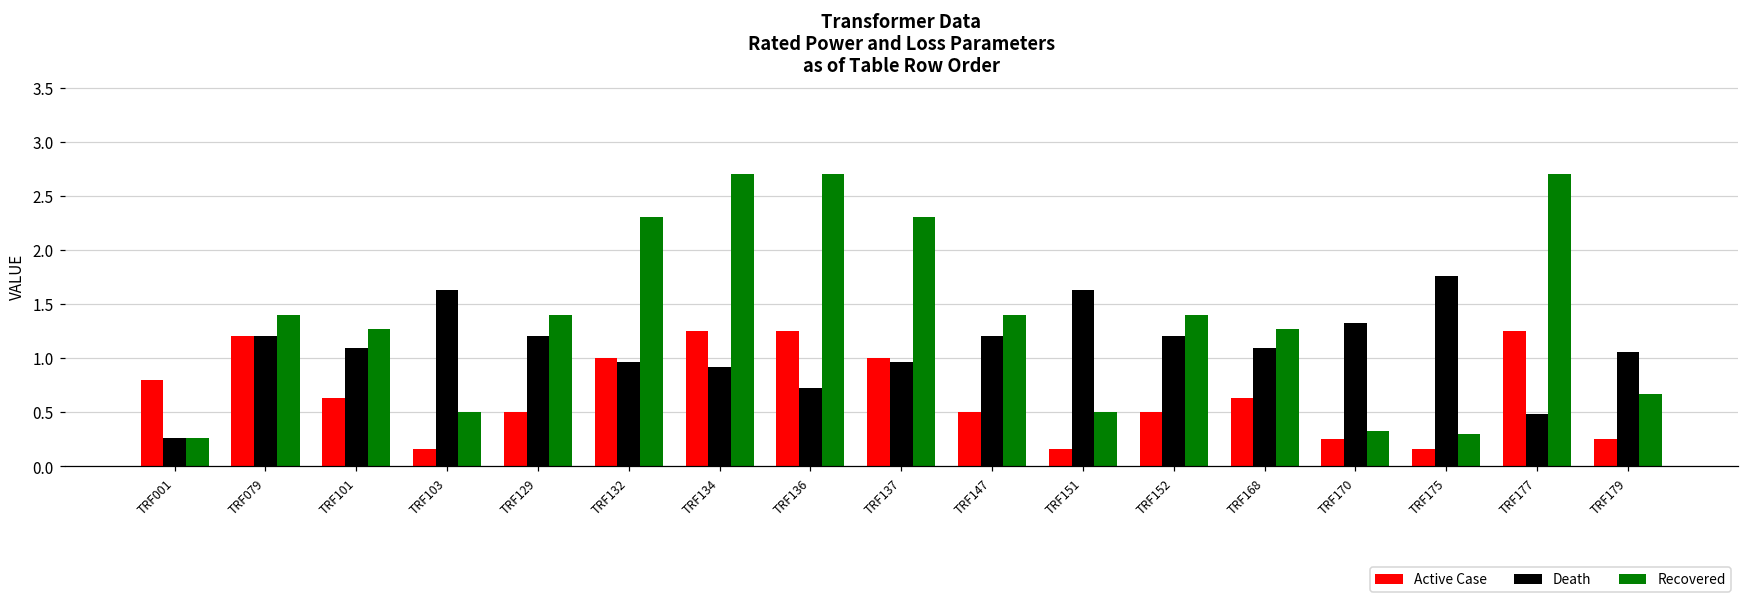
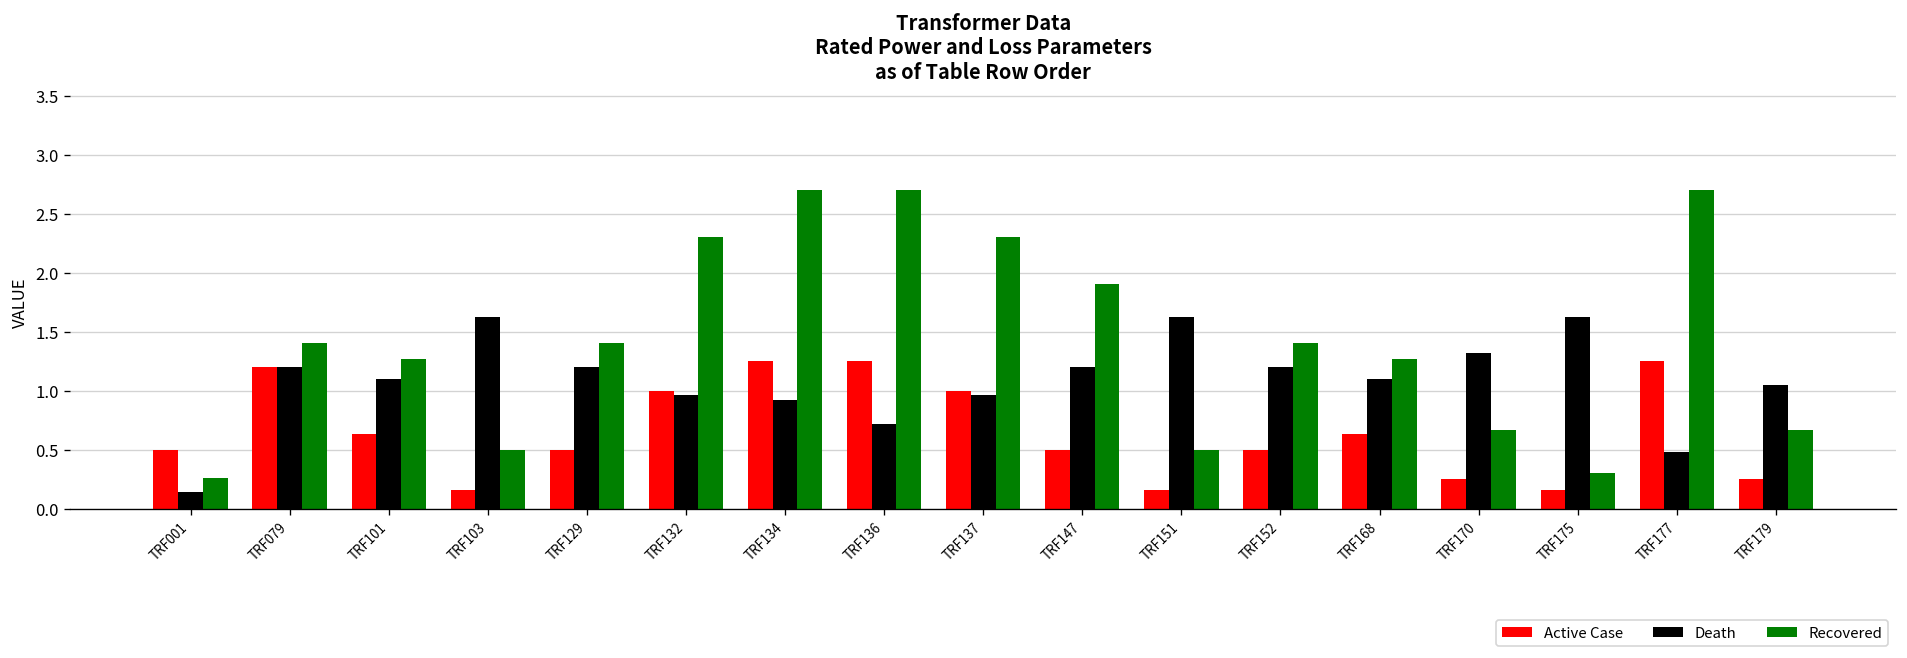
  {
    "Active Case": {
-     "TRF001": 0.8,
+     "TRF001": 0.5,
      "TRF079": 1.2,
      "TRF101": 0.6,
      "TRF103": 0.2,
      "TRF129": 0.5,
      "TRF132": 1.0,
      "TRF134": 1.3,
      "TRF136": 1.3,
      "TRF137": 1.0,
      "TRF147": 0.5,
      "TRF151": 0.2,
      "TRF152": 0.5,
      "TRF168": 0.6,
      "TRF170": 0.3,
      "TRF175": 0.2,
      "TRF177": 1.3,
      "TRF179": 0.3
    },
    "Death": {
-     "TRF001": 0.3,
+     "TRF001": 0.1,
      "TRF079": 1.2,
      "TRF101": 1.1,
      "TRF103": 1.6,
      "TRF129": 1.2,
      "TRF132": 1.0,
      "TRF134": 0.9,
      "TRF136": 0.7,
      "TRF137": 1.0,
      "TRF147": 1.2,
      "TRF151": 1.6,
      "TRF152": 1.2,
      "TRF168": 1.1,
      "TRF170": 1.3,
-     "TRF175": 1.8,
+     "TRF175": 1.6,
      "TRF177": 0.5,
      "TRF179": 1.1
    },
    "Recovered": {
      "TRF001": 0.3,
      "TRF079": 1.4,
      "TRF101": 1.3,
      "TRF103": 0.5,
      "TRF129": 1.4,
      "TRF132": 2.3,
      "TRF134": 2.7,
      "TRF136": 2.7,
      "TRF137": 2.3,
-     "TRF147": 1.4,
+     "TRF147": 1.9,
      "TRF151": 0.5,
      "TRF152": 1.4,
      "TRF168": 1.3,
-     "TRF170": 0.3,
+     "TRF170": 0.7,
      "TRF175": 0.3,
      "TRF177": 2.7,
      "TRF179": 0.7
    }
  }
